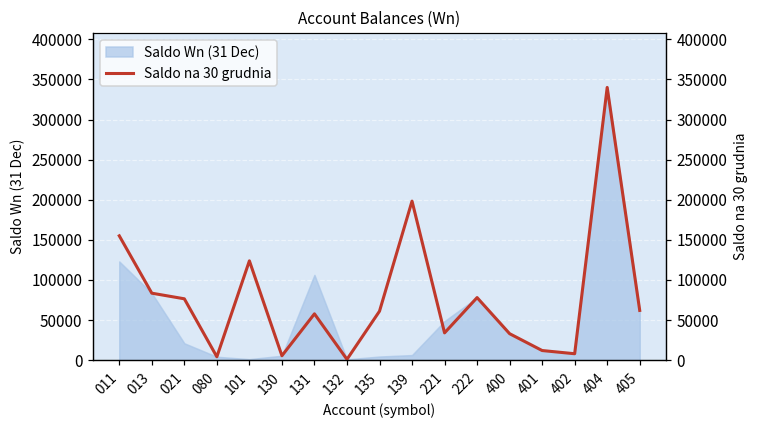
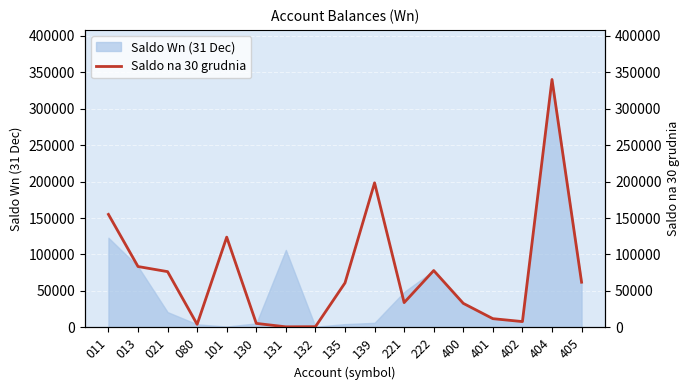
  {
    "Saldo Wn (31 Dec)": {
      "011": 120000,
      "013": 80000,
      "021": 20000,
      "080": 0,
      "130": 10000,
      "131": 110000,
      "135": 0,
      "139": 10000,
      "221": 50000,
      "222": 80000,
      "400": 30000,
      "401": 10000,
      "402": 10000,
      "404": 340000,
      "405": 60000
    },
    "Saldo na 30 grudnia": {
      "011": 160000,
      "013": 80000,
      "021": 80000,
      "080": 0,
      "101": 120000,
      "130": 10000,
-     "131": 60000,
+     "131": 0,
      "132": 0,
      "135": 60000,
      "139": 200000,
      "221": 30000,
      "222": 80000,
      "400": 30000,
      "401": 10000,
      "402": 10000,
      "404": 340000,
      "405": 60000
    }
  }
